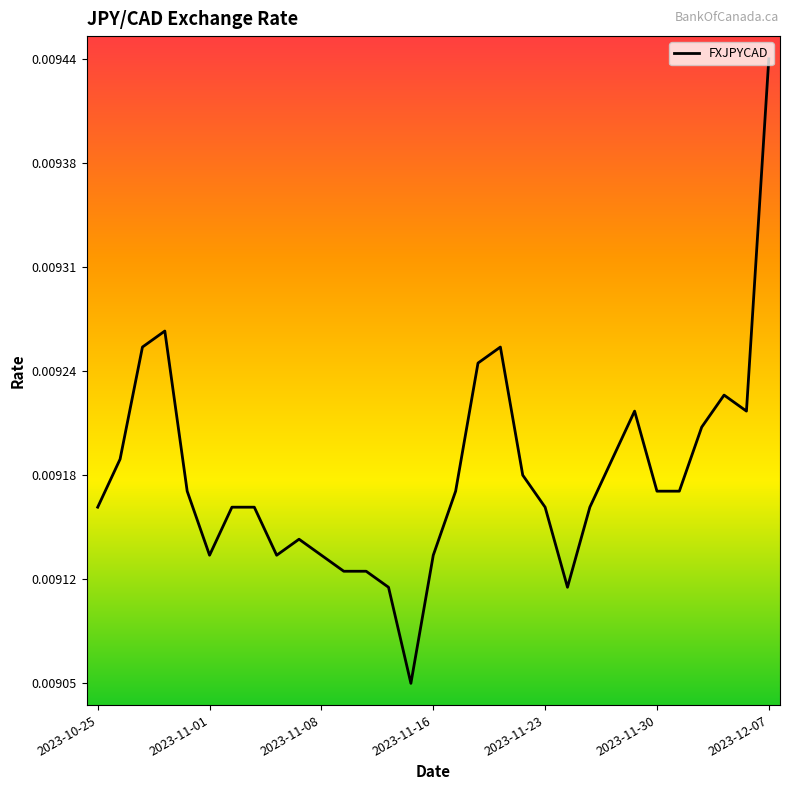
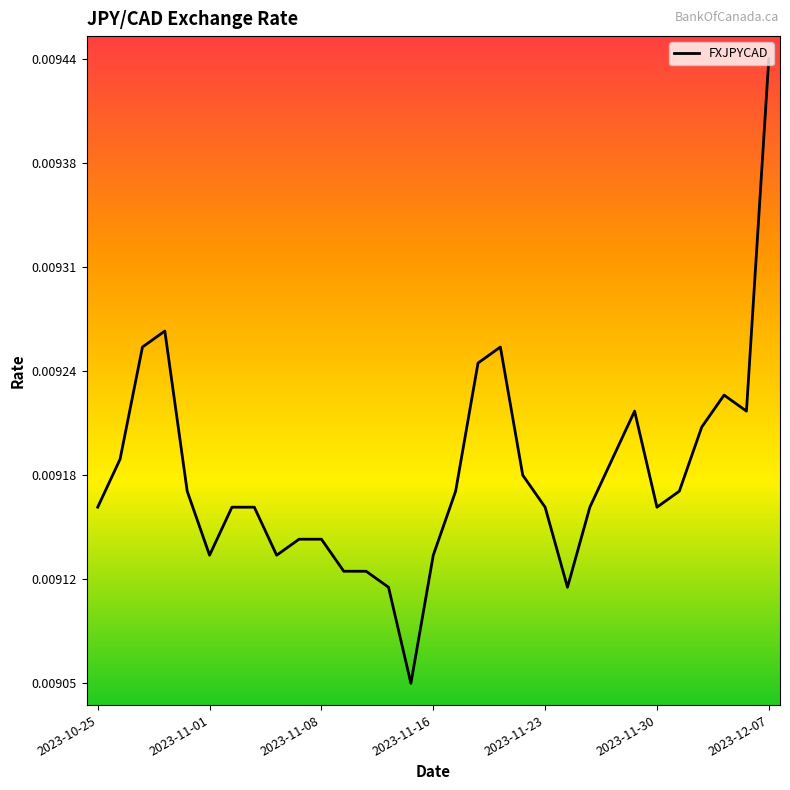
  {
    "2023-10-25": 0.00916,
    "2023-11-01": 0.00913,
-   "2023-11-08": 0.00913,
+   "2023-11-08": 0.00914,
    "2023-11-16": 0.00913,
    "2023-11-23": 0.00916,
-   "2023-11-30": 0.00917
+   "2023-11-30": 0.00916
  }
